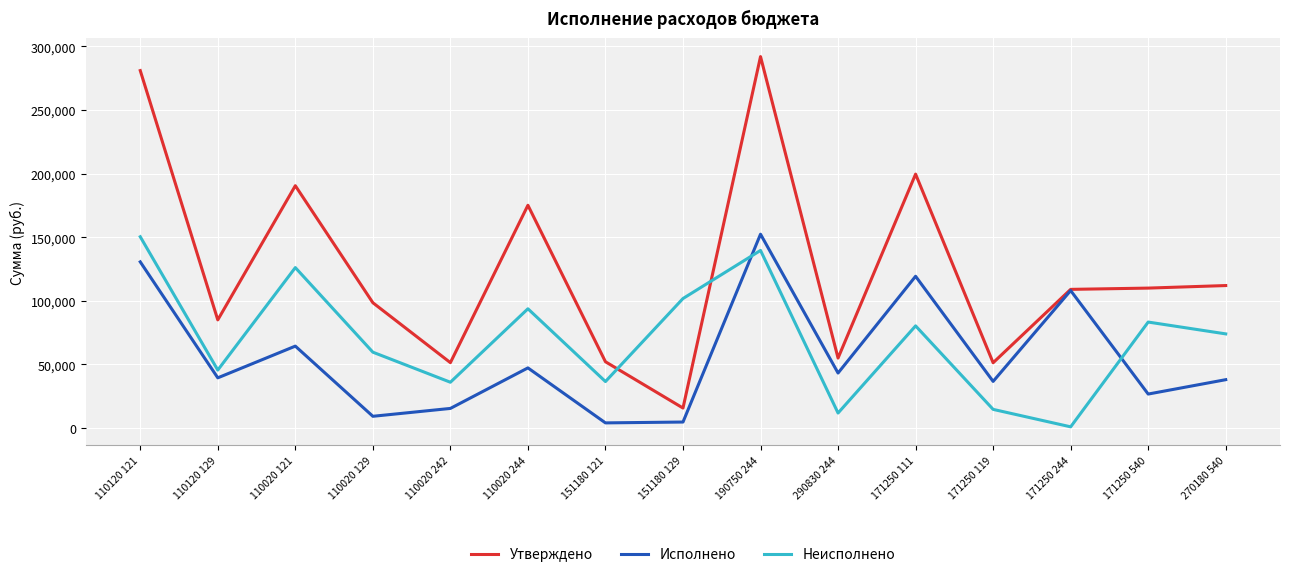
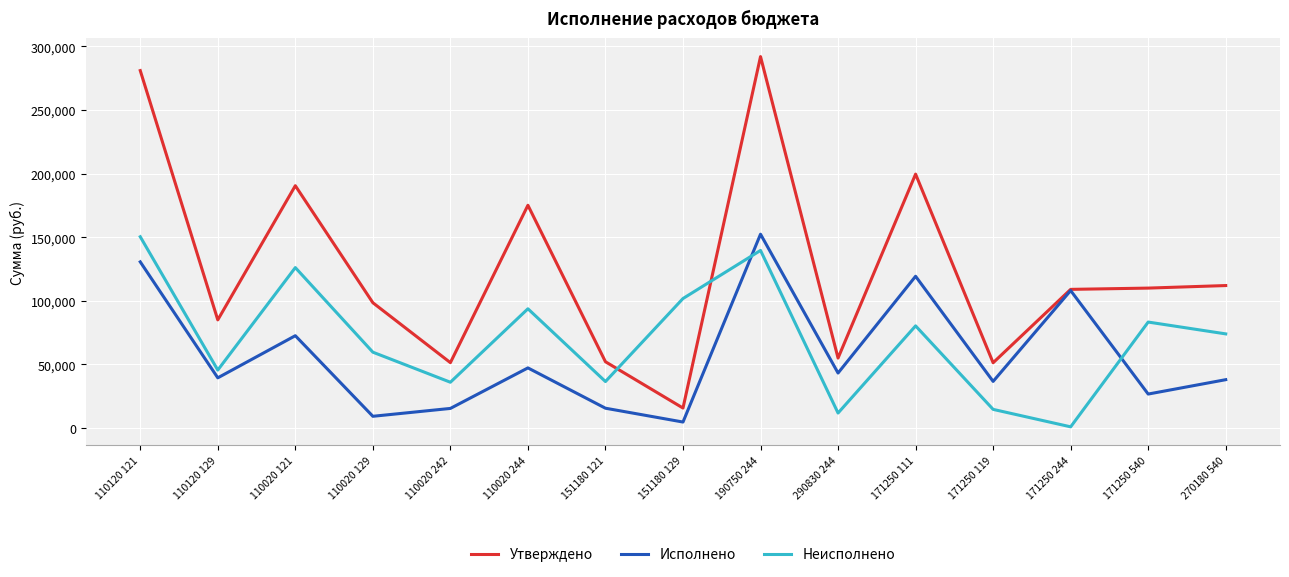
  {
    "Утверждено": {
      "110120 121": "281,000",
      "110120 129": "85,000",
      "110020 121": "191,000",
      "110020 129": "99,000",
      "110020 242": "51,000",
      "110020 244": "175,000",
      "151180 121": "52,000",
      "151180 129": "16,000",
      "190750 244": "292,000",
      "290830 244": "55,000",
      "171250 111": "200,000",
      "171250 119": "51,000",
      "171250 540": "110,000",
      "270180 540": "112,000"
    },
    "Исполнено": {
      "110120 121": "131,000",
      "110120 129": "39,000",
-     "110020 121": "64,000",
+     "110020 121": "73,000",
      "110020 129": "9,000",
      "110020 242": "15,000",
      "110020 244": "47,000",
-     "151180 121": "4,000",
+     "151180 121": "16,000",
      "151180 129": "5,000",
      "190750 244": "152,000",
      "290830 244": "43,000",
      "171250 111": "119,000",
      "171250 119": "37,000",
      "171250 540": "27,000",
      "270180 540": "38,000"
    },
    "Неисполнено": {
      "110120 121": "150,000",
      "110120 129": "46,000",
      "110020 121": "126,000",
      "110020 129": "60,000",
      "110020 242": "36,000",
      "110020 244": "94,000",
      "151180 121": "37,000",
      "151180 129": "102,000",
      "190750 244": "140,000",
      "290830 244": "12,000",
      "171250 111": "80,000",
      "171250 119": "15,000",
      "171250 244": "1,000",
      "171250 540": "83,000",
      "270180 540": "74,000"
    }
  }
